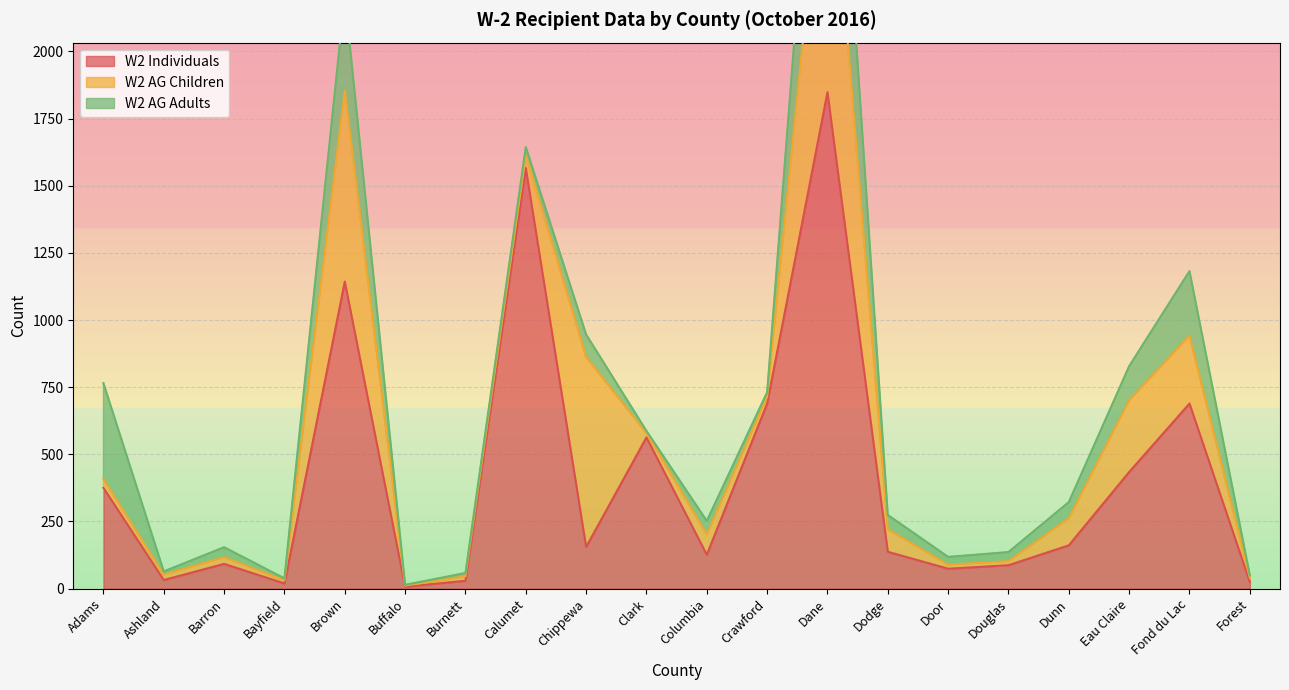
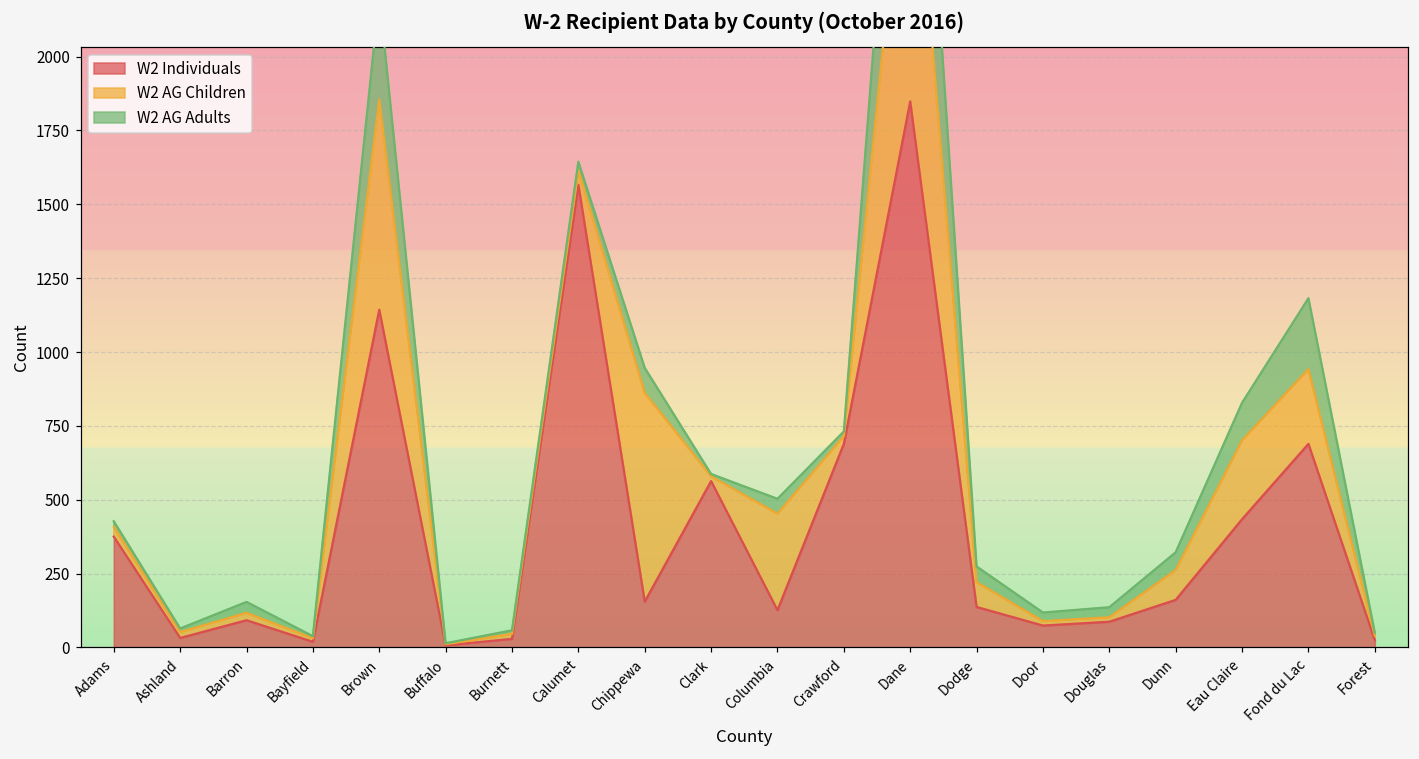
  {
    "W2 Individuals": {
      "Adams": 380,
      "Ashland": 30,
      "Barron": 90,
      "Bayfield": 20,
      "Brown": 1140,
      "Burnett": 30,
      "Calumet": 1570,
      "Chippewa": 160,
      "Clark": 560,
      "Columbia": 130,
      "Crawford": 690,
      "Dane": 1850,
      "Dodge": 140,
      "Door": 70,
      "Douglas": 90,
      "Dunn": 160,
      "Eau Claire": 430,
      "Fond du Lac": 690,
      "Forest": 30
    },
    "W2 AG Children": {
      "Adams": 30,
      "Ashland": 20,
      "Barron": 30,
      "Brown": 710,
      "Burnett": 20,
      "Calumet": 50,
      "Chippewa": 710,
-     "Columbia": 80,
+     "Columbia": 330,
      "Crawford": 30,
      "Dodge": 80,
      "Door": 20,
      "Douglas": 20,
      "Dunn": 100,
      "Eau Claire": 270,
      "Fond du Lac": 250,
      "Forest": 20
    },
    "W2 AG Adults": {
-     "Adams": 360,
+     "Adams": 20,
      "Ashland": 10,
      "Barron": 40,
      "Burnett": 10,
      "Calumet": 30,
      "Chippewa": 80,
      "Columbia": 50,
      "Crawford": 20,
      "Dodge": 50,
      "Door": 30,
      "Douglas": 30,
      "Dunn": 60,
      "Eau Claire": 130,
      "Fond du Lac": 240,
      "Forest": 10
    }
  }
